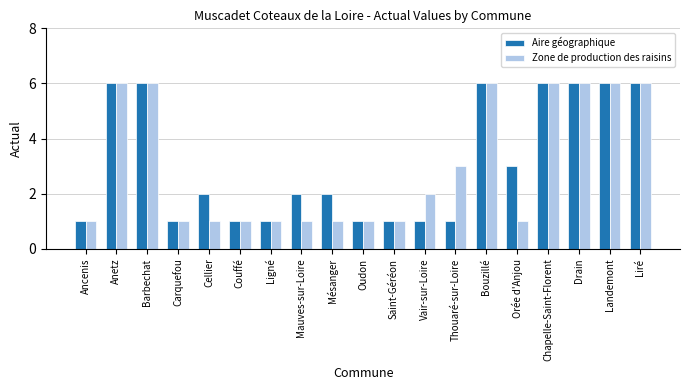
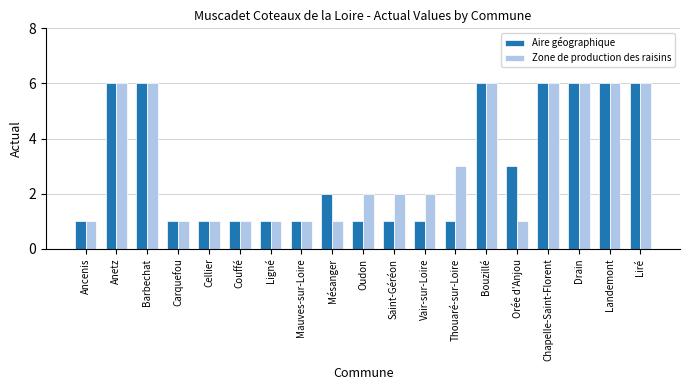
  {
    "Aire géographique": {
      "Ancenis": 1,
      "Anetz": 6,
      "Barbechat": 6,
      "Carquefou": 1,
-     "Cellier": 2,
+     "Cellier": 1,
      "Couffé": 1,
      "Ligné": 1,
-     "Mauves-sur-Loire": 2,
+     "Mauves-sur-Loire": 1,
      "Mésanger": 2,
      "Oudon": 1,
      "Saint-Géréon": 1,
      "Vair-sur-Loire": 1,
      "Thouaré-sur-Loire": 1,
      "Bouzillé": 6,
      "Orée d'Anjou": 3,
      "Chapelle-Saint-Florent": 6,
      "Drain": 6,
      "Landemont": 6,
      "Liré": 6
    },
    "Zone de production des raisins": {
      "Ancenis": 1,
      "Anetz": 6,
      "Barbechat": 6,
      "Carquefou": 1,
      "Cellier": 1,
      "Couffé": 1,
      "Ligné": 1,
      "Mauves-sur-Loire": 1,
      "Mésanger": 1,
-     "Oudon": 1,
-     "Saint-Géréon": 1,
+     "Oudon": 2,
+     "Saint-Géréon": 2,
      "Vair-sur-Loire": 2,
      "Thouaré-sur-Loire": 3,
      "Bouzillé": 6,
      "Orée d'Anjou": 1,
      "Chapelle-Saint-Florent": 6,
      "Drain": 6,
      "Landemont": 6,
      "Liré": 6
    }
  }
